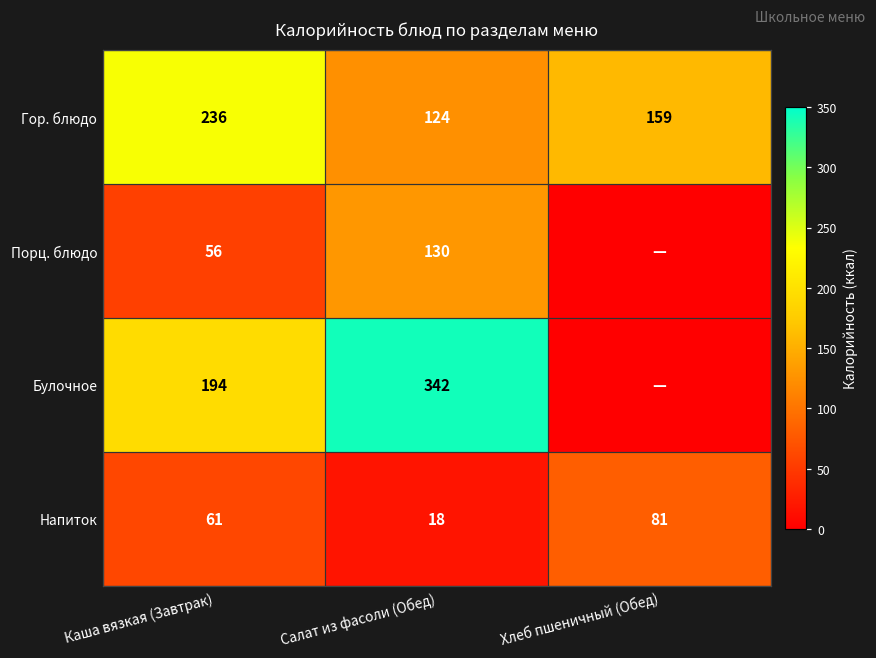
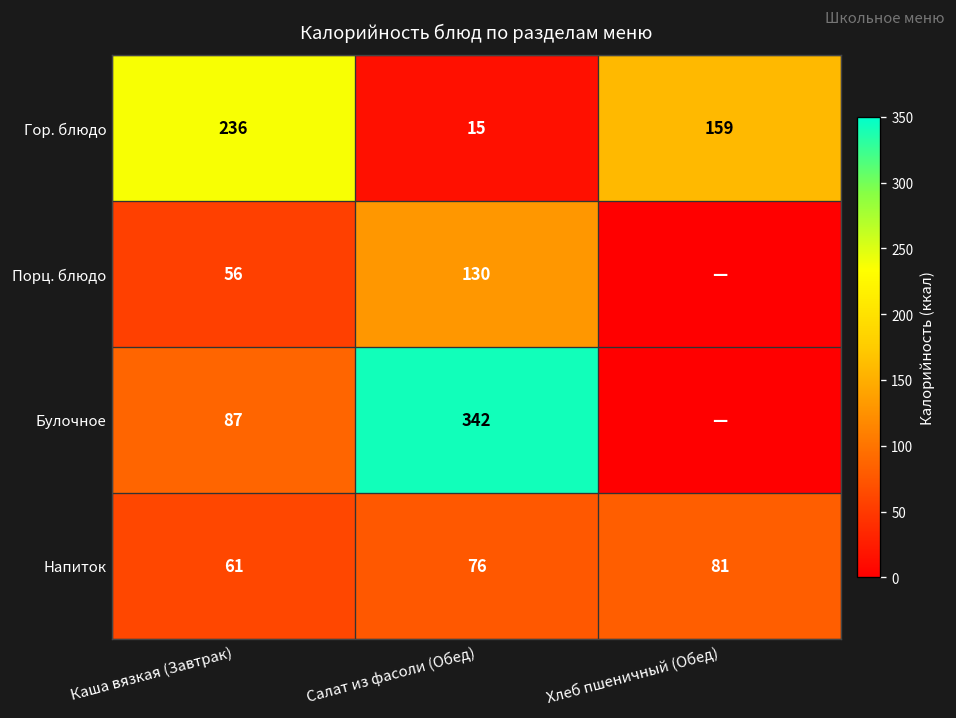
  {
    "Гор. блюдо": {
      "Каша вязкая (Завтрак)": 236,
-     "Салат из фасоли (Обед)": 124,
+     "Салат из фасоли (Обед)": 15,
      "Хлеб пшеничный (Обед)": 159
    },
    "Порц. блюдо": {
      "Каша вязкая (Завтрак)": 56,
      "Салат из фасоли (Обед)": 130
    },
    "Булочное": {
-     "Каша вязкая (Завтрак)": 194,
+     "Каша вязкая (Завтрак)": 87,
      "Салат из фасоли (Обед)": 342
    },
    "Напиток": {
      "Каша вязкая (Завтрак)": 61,
-     "Салат из фасоли (Обед)": 18,
+     "Салат из фасоли (Обед)": 76,
      "Хлеб пшеничный (Обед)": 81
    }
  }
